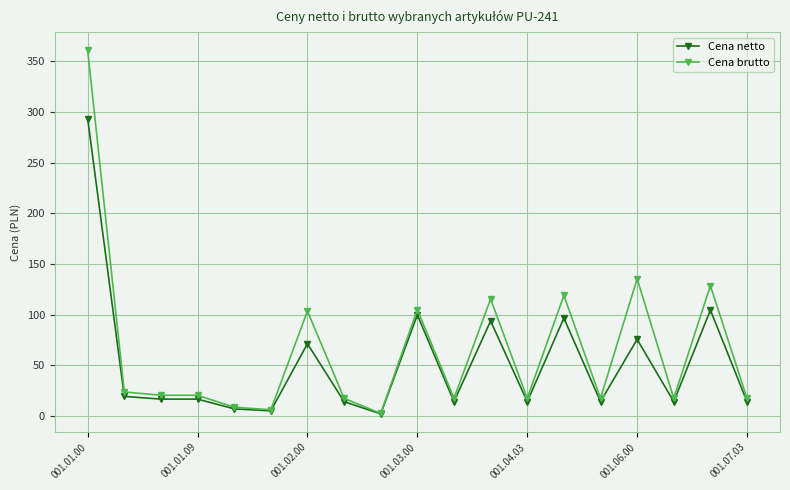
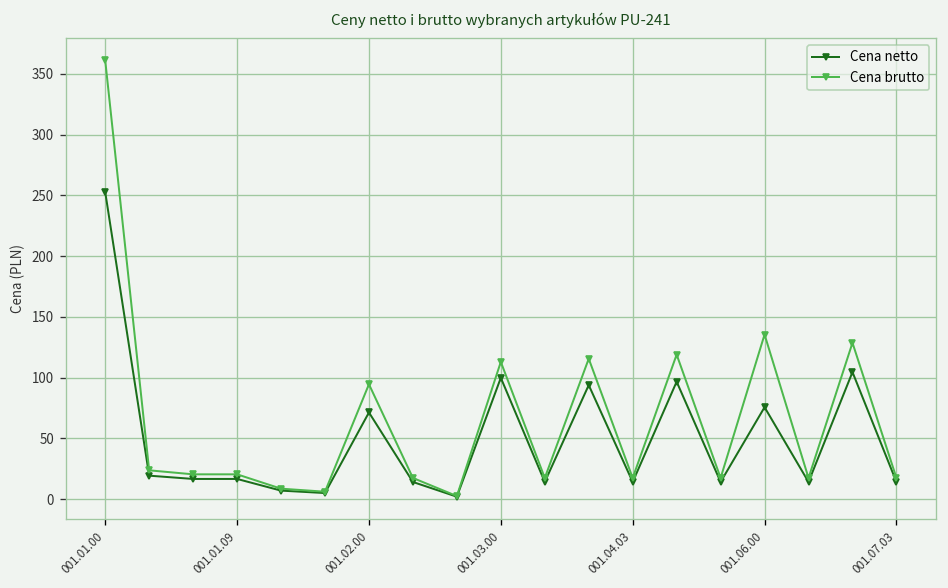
  {
    "Cena netto": {
-     "001.01.00": 294,
+     "001.01.00": 253,
      "001.01.09": 17,
      "001.02.00": 71,
      "001.03.00": 100,
      "001.04.03": 14,
      "001.06.00": 76,
      "001.07.03": 14
    },
    "Cena brutto": {
      "001.01.00": 361,
      "001.01.09": 21,
-     "001.02.00": 104,
-     "001.03.00": 105,
+     "001.02.00": 95,
+     "001.03.00": 113,
      "001.04.03": 18,
      "001.06.00": 136,
      "001.07.03": 18
    }
  }
